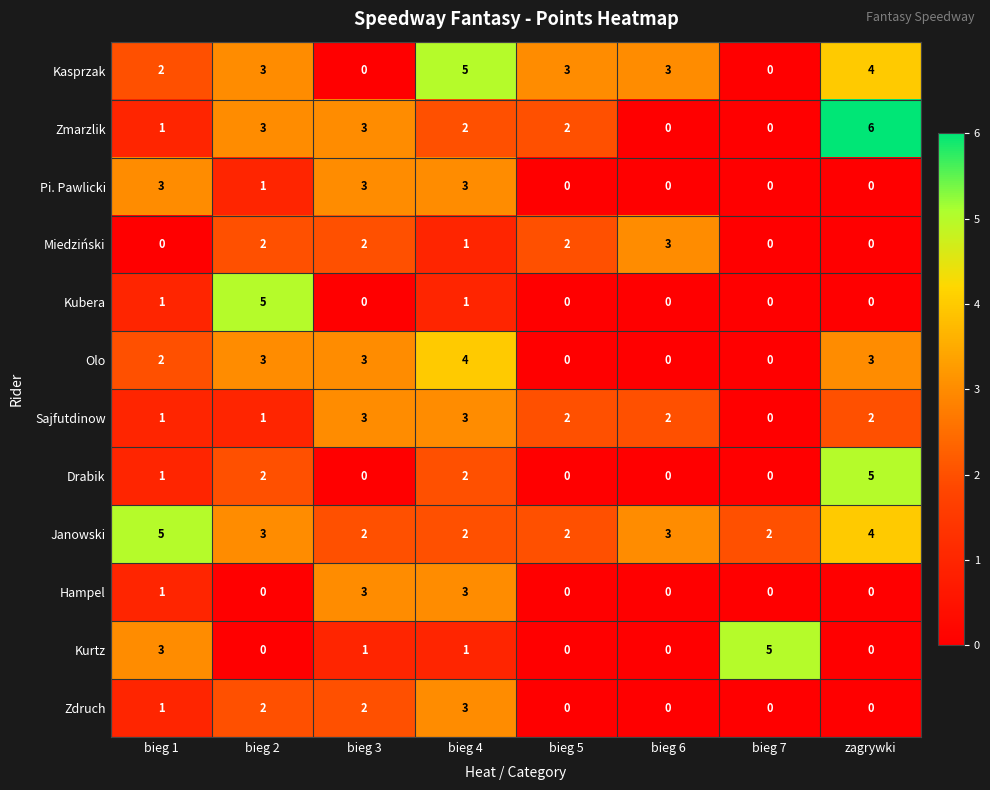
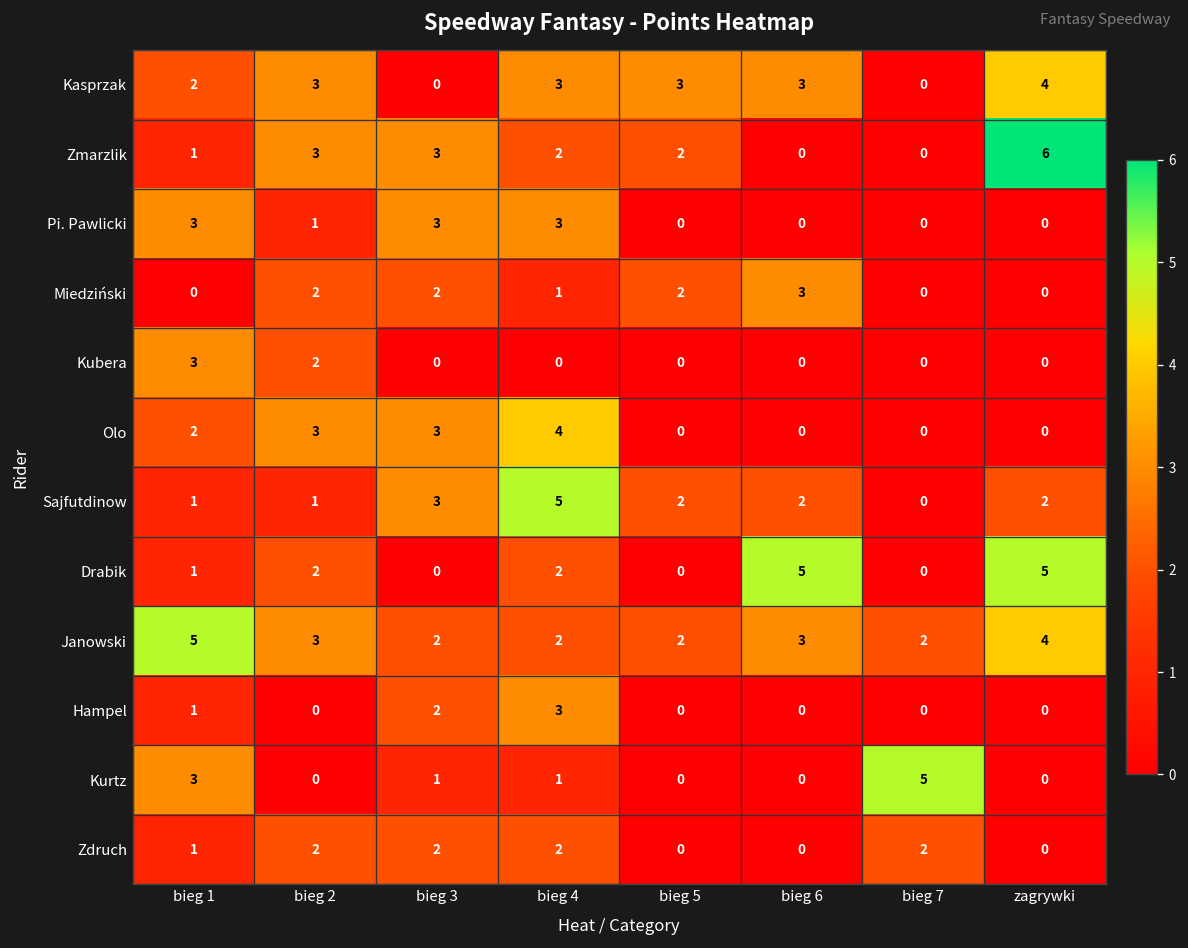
  {
    "Kasprzak": {
      "bieg 1": 2,
      "bieg 2": 3,
      "bieg 3": 0,
-     "bieg 4": 5,
+     "bieg 4": 3,
      "bieg 5": 3,
      "bieg 6": 3,
      "bieg 7": 0,
      "zagrywki": 4
    },
    "Zmarzlik": {
      "bieg 1": 1,
      "bieg 2": 3,
      "bieg 3": 3,
      "bieg 4": 2,
      "bieg 5": 2,
      "bieg 6": 0,
      "bieg 7": 0,
      "zagrywki": 6
    },
    "Pi. Pawlicki": {
      "bieg 1": 3,
      "bieg 2": 1,
      "bieg 3": 3,
      "bieg 4": 3,
      "bieg 5": 0,
      "bieg 6": 0,
      "bieg 7": 0,
      "zagrywki": 0
    },
    "Miedziński": {
      "bieg 1": 0,
      "bieg 2": 2,
      "bieg 3": 2,
      "bieg 4": 1,
      "bieg 5": 2,
      "bieg 6": 3,
      "bieg 7": 0,
      "zagrywki": 0
    },
    "Kubera": {
-     "bieg 1": 1,
-     "bieg 2": 5,
+     "bieg 1": 3,
+     "bieg 2": 2,
      "bieg 3": 0,
-     "bieg 4": 1,
+     "bieg 4": 0,
      "bieg 5": 0,
      "bieg 6": 0,
      "bieg 7": 0,
      "zagrywki": 0
    },
    "Olo": {
      "bieg 1": 2,
      "bieg 2": 3,
      "bieg 3": 3,
      "bieg 4": 4,
      "bieg 5": 0,
      "bieg 6": 0,
      "bieg 7": 0,
-     "zagrywki": 3
+     "zagrywki": 0
    },
    "Sajfutdinow": {
      "bieg 1": 1,
      "bieg 2": 1,
      "bieg 3": 3,
-     "bieg 4": 3,
+     "bieg 4": 5,
      "bieg 5": 2,
      "bieg 6": 2,
      "bieg 7": 0,
      "zagrywki": 2
    },
    "Drabik": {
      "bieg 1": 1,
      "bieg 2": 2,
      "bieg 3": 0,
      "bieg 4": 2,
      "bieg 5": 0,
-     "bieg 6": 0,
+     "bieg 6": 5,
      "bieg 7": 0,
      "zagrywki": 5
    },
    "Janowski": {
      "bieg 1": 5,
      "bieg 2": 3,
      "bieg 3": 2,
      "bieg 4": 2,
      "bieg 5": 2,
      "bieg 6": 3,
      "bieg 7": 2,
      "zagrywki": 4
    },
    "Hampel": {
      "bieg 1": 1,
      "bieg 2": 0,
-     "bieg 3": 3,
+     "bieg 3": 2,
      "bieg 4": 3,
      "bieg 5": 0,
      "bieg 6": 0,
      "bieg 7": 0,
      "zagrywki": 0
    },
    "Kurtz": {
      "bieg 1": 3,
      "bieg 2": 0,
      "bieg 3": 1,
      "bieg 4": 1,
      "bieg 5": 0,
      "bieg 6": 0,
      "bieg 7": 5,
      "zagrywki": 0
    },
    "Zdruch": {
      "bieg 1": 1,
      "bieg 2": 2,
      "bieg 3": 2,
-     "bieg 4": 3,
+     "bieg 4": 2,
      "bieg 5": 0,
      "bieg 6": 0,
-     "bieg 7": 0,
+     "bieg 7": 2,
      "zagrywki": 0
    }
  }
